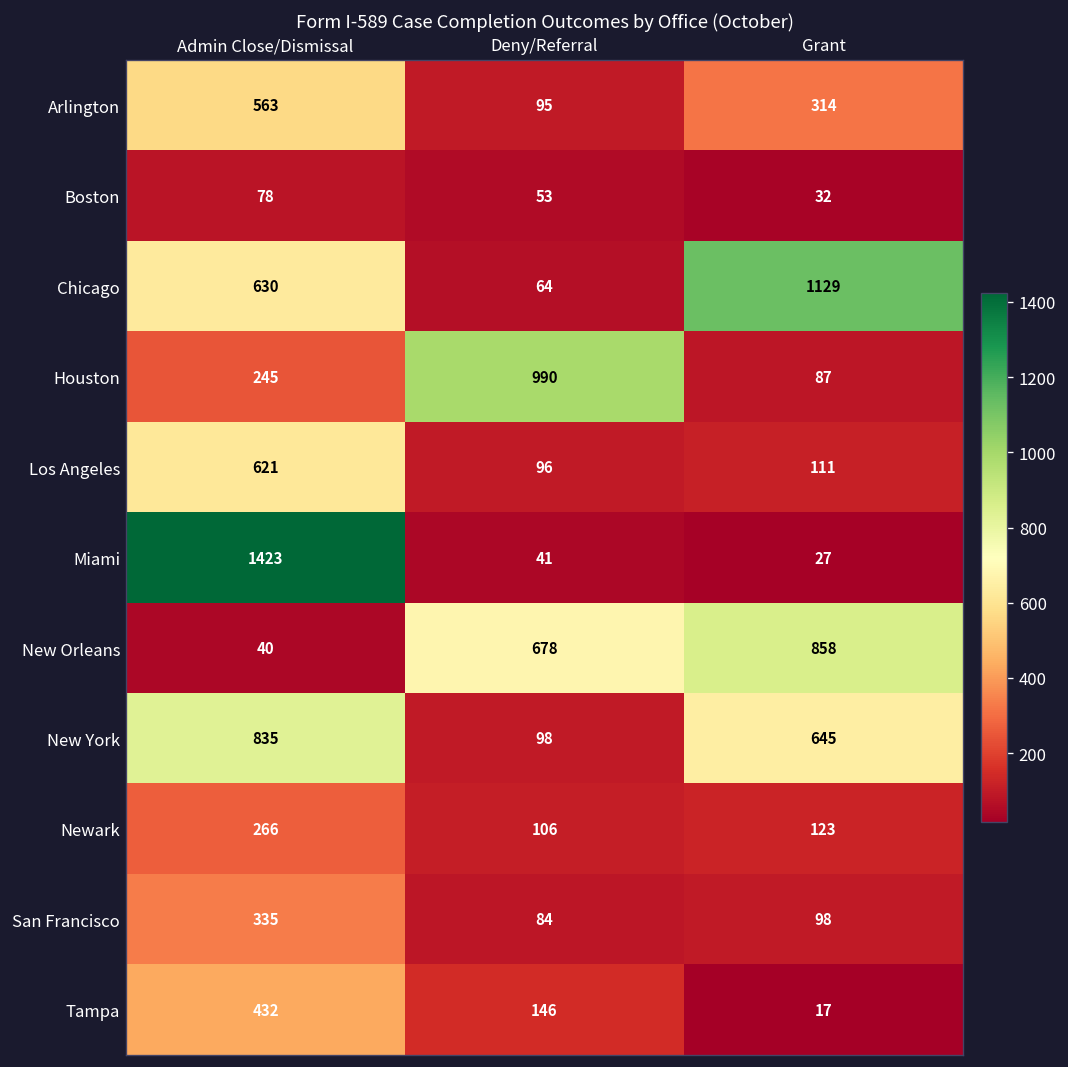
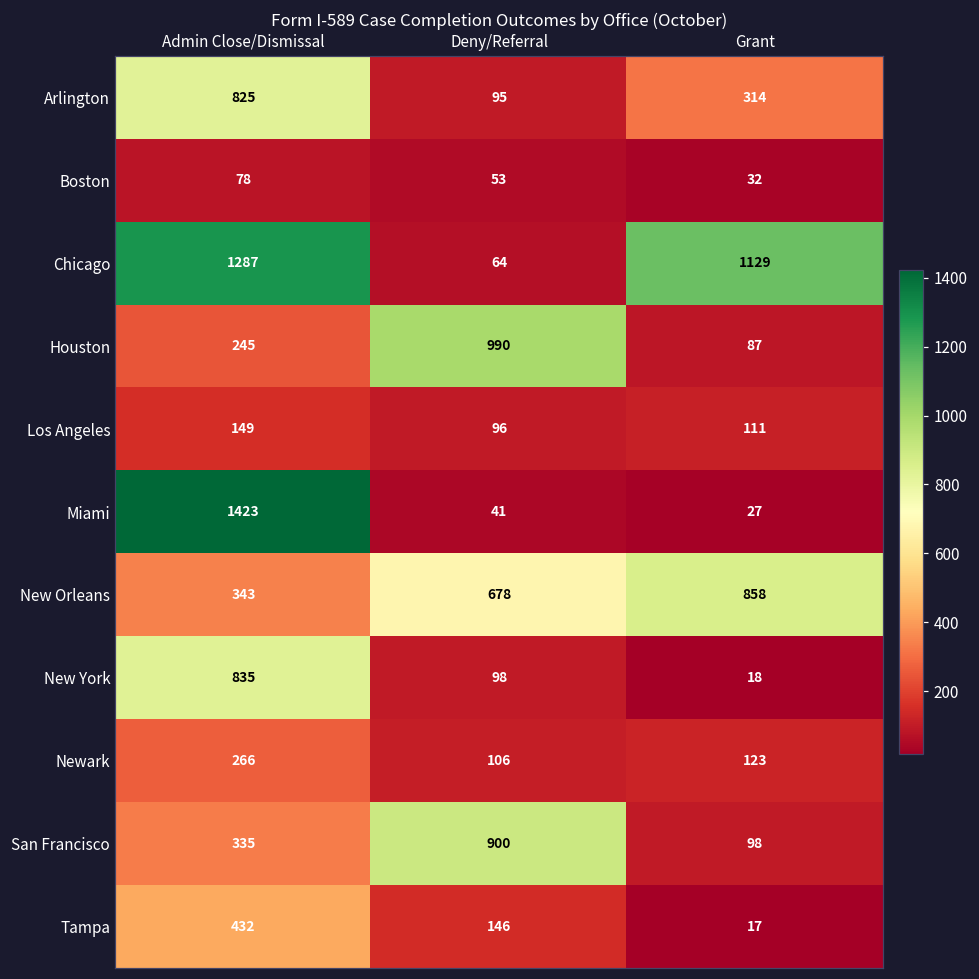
  {
    "Arlington": {
-     "Admin Close/Dismissal": 563,
+     "Admin Close/Dismissal": 825,
      "Deny/Referral": 95,
      "Grant": 314
    },
    "Boston": {
      "Admin Close/Dismissal": 78,
      "Deny/Referral": 53,
      "Grant": 32
    },
    "Chicago": {
-     "Admin Close/Dismissal": 630,
+     "Admin Close/Dismissal": 1287,
      "Deny/Referral": 64,
      "Grant": 1129
    },
    "Houston": {
      "Admin Close/Dismissal": 245,
      "Deny/Referral": 990,
      "Grant": 87
    },
    "Los Angeles": {
-     "Admin Close/Dismissal": 621,
+     "Admin Close/Dismissal": 149,
      "Deny/Referral": 96,
      "Grant": 111
    },
    "Miami": {
      "Admin Close/Dismissal": 1423,
      "Deny/Referral": 41,
      "Grant": 27
    },
    "New Orleans": {
-     "Admin Close/Dismissal": 40,
+     "Admin Close/Dismissal": 343,
      "Deny/Referral": 678,
      "Grant": 858
    },
    "New York": {
      "Admin Close/Dismissal": 835,
      "Deny/Referral": 98,
-     "Grant": 645
+     "Grant": 18
    },
    "Newark": {
      "Admin Close/Dismissal": 266,
      "Deny/Referral": 106,
      "Grant": 123
    },
    "San Francisco": {
      "Admin Close/Dismissal": 335,
-     "Deny/Referral": 84,
+     "Deny/Referral": 900,
      "Grant": 98
    },
    "Tampa": {
      "Admin Close/Dismissal": 432,
      "Deny/Referral": 146,
      "Grant": 17
    }
  }
